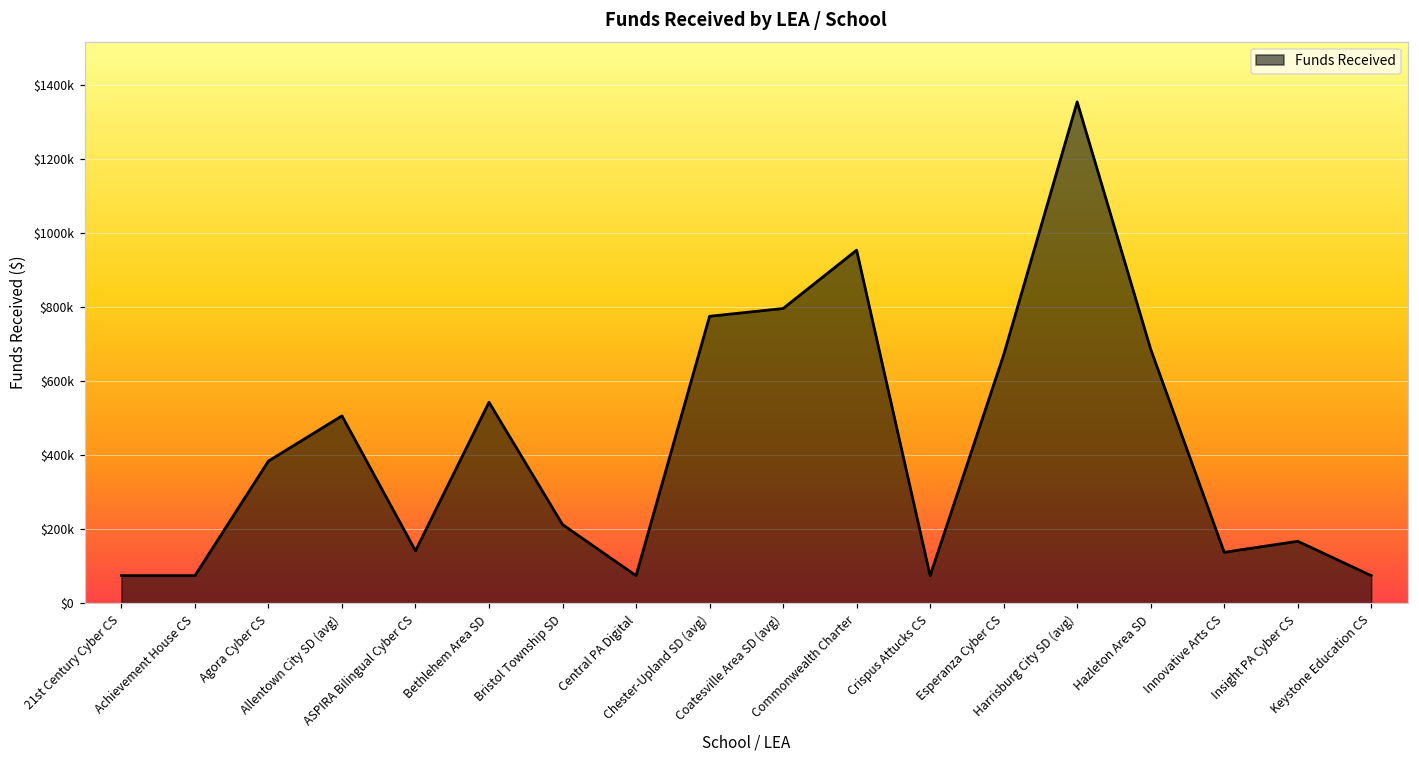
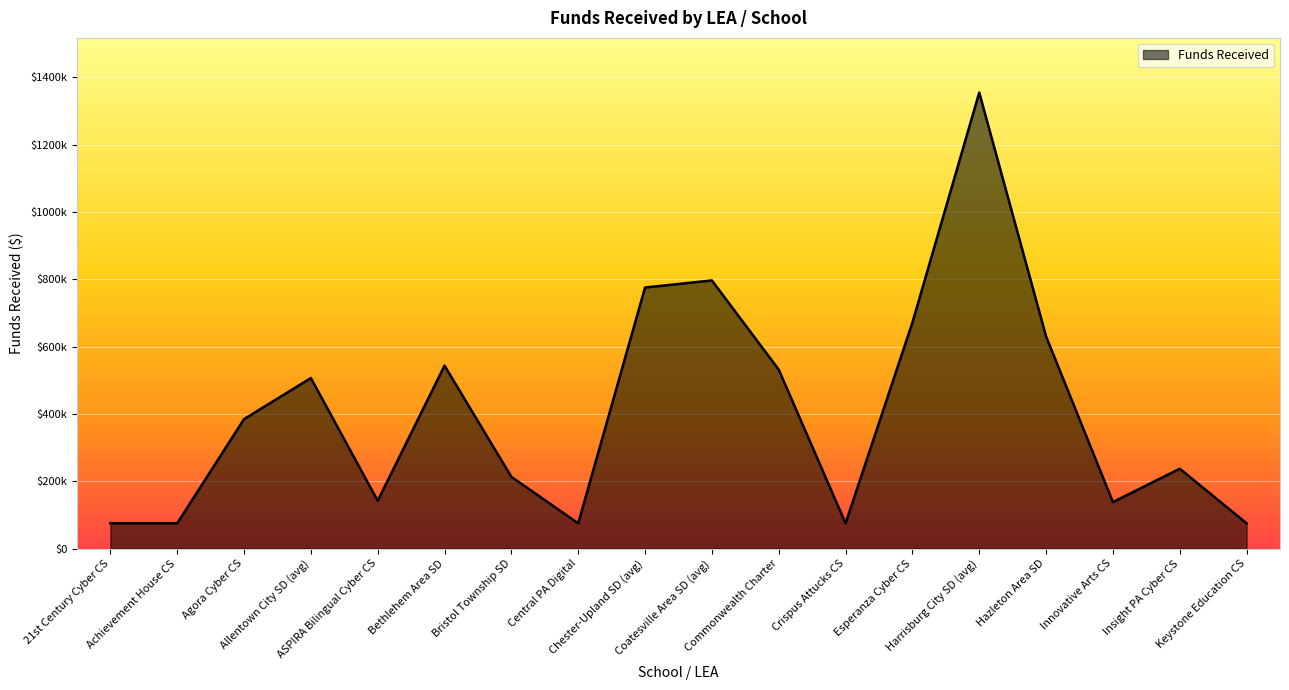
  {
    "21st Century Cyber CS": "$80000",
    "Achievement House CS": "$80000",
    "Agora Cyber CS": "$380000",
    "Allentown City SD (avg)": "$510000",
    "ASPIRA Bilingual Cyber CS": "$140000",
    "Bethlehem Area SD": "$540000",
    "Bristol Township SD": "$210000",
    "Central PA Digital": "$80000",
    "Chester-Upland SD (avg)": "$780000",
    "Coatesville Area SD (avg)": "$800000",
-   "Commonwealth Charter": "$950000",
+   "Commonwealth Charter": "$530000",
    "Crispus Attucks CS": "$80000",
    "Esperanza Cyber CS": "$670000",
    "Harrisburg City SD (avg)": "$1350000",
-   "Hazleton Area SD": "$690000",
+   "Hazleton Area SD": "$630000",
    "Innovative Arts CS": "$140000",
-   "Insight PA Cyber CS": "$170000",
+   "Insight PA Cyber CS": "$240000",
    "Keystone Education CS": "$80000"
  }
